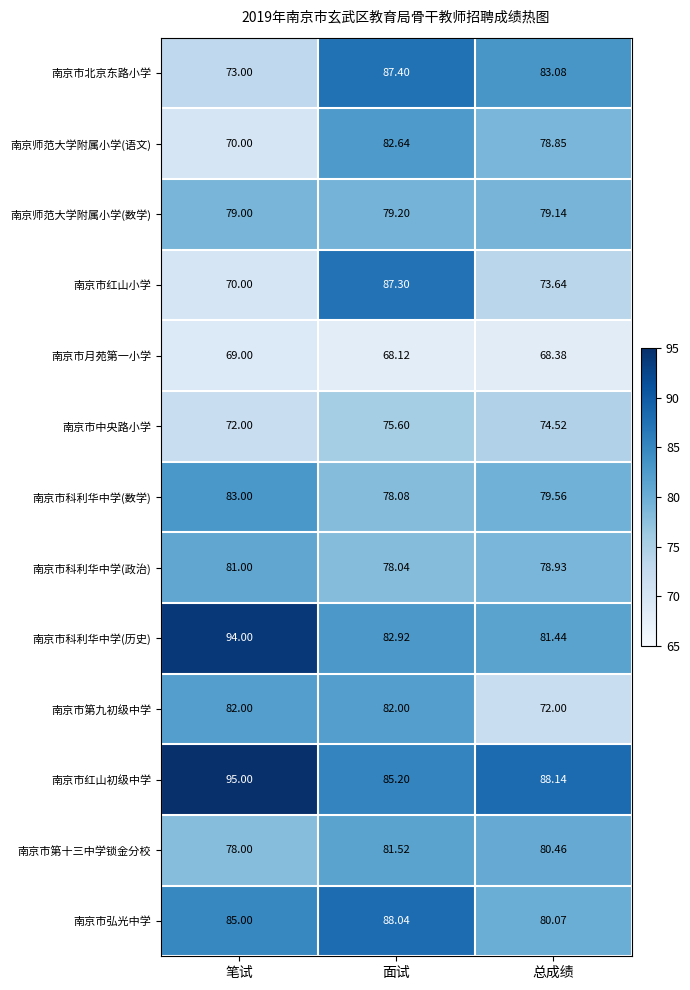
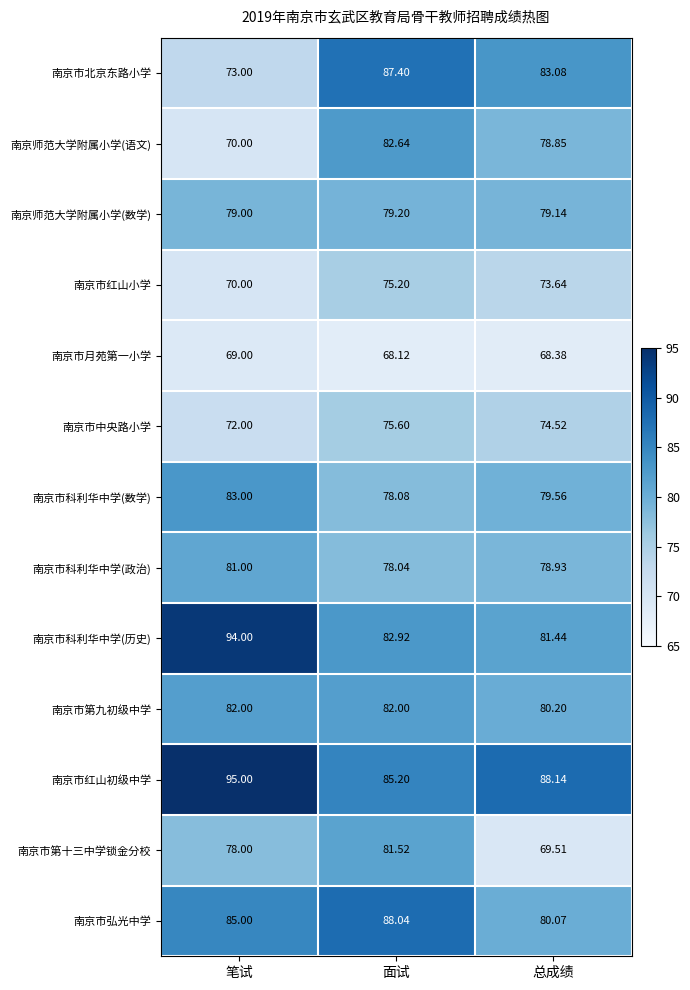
  {
    "南京市北京东路小学": {
      "笔试": 73.00,
      "面试": 87.40,
      "总成绩": 83.08
    },
    "南京师范大学附属小学(语文)": {
      "笔试": 70.00,
      "面试": 82.64,
      "总成绩": 78.85
    },
    "南京师范大学附属小学(数学)": {
      "笔试": 79.00,
      "面试": 79.20,
      "总成绩": 79.14
    },
    "南京市红山小学": {
      "笔试": 70.00,
-     "面试": 87.30,
+     "面试": 75.20,
      "总成绩": 73.64
    },
    "南京市月苑第一小学": {
      "笔试": 69.00,
      "面试": 68.12,
      "总成绩": 68.38
    },
    "南京市中央路小学": {
      "笔试": 72.00,
      "面试": 75.60,
      "总成绩": 74.52
    },
    "南京市科利华中学(数学)": {
      "笔试": 83.00,
      "面试": 78.08,
      "总成绩": 79.56
    },
    "南京市科利华中学(政治)": {
      "笔试": 81.00,
      "面试": 78.04,
      "总成绩": 78.93
    },
    "南京市科利华中学(历史)": {
      "笔试": 94.00,
      "面试": 82.92,
      "总成绩": 81.44
    },
    "南京市第九初级中学": {
      "笔试": 82.00,
      "面试": 82.00,
-     "总成绩": 72.00
+     "总成绩": 80.20
    },
    "南京市红山初级中学": {
      "笔试": 95.00,
      "面试": 85.20,
      "总成绩": 88.14
    },
    "南京市第十三中学锁金分校": {
      "笔试": 78.00,
      "面试": 81.52,
-     "总成绩": 80.46
+     "总成绩": 69.51
    },
    "南京市弘光中学": {
      "笔试": 85.00,
      "面试": 88.04,
      "总成绩": 80.07
    }
  }
